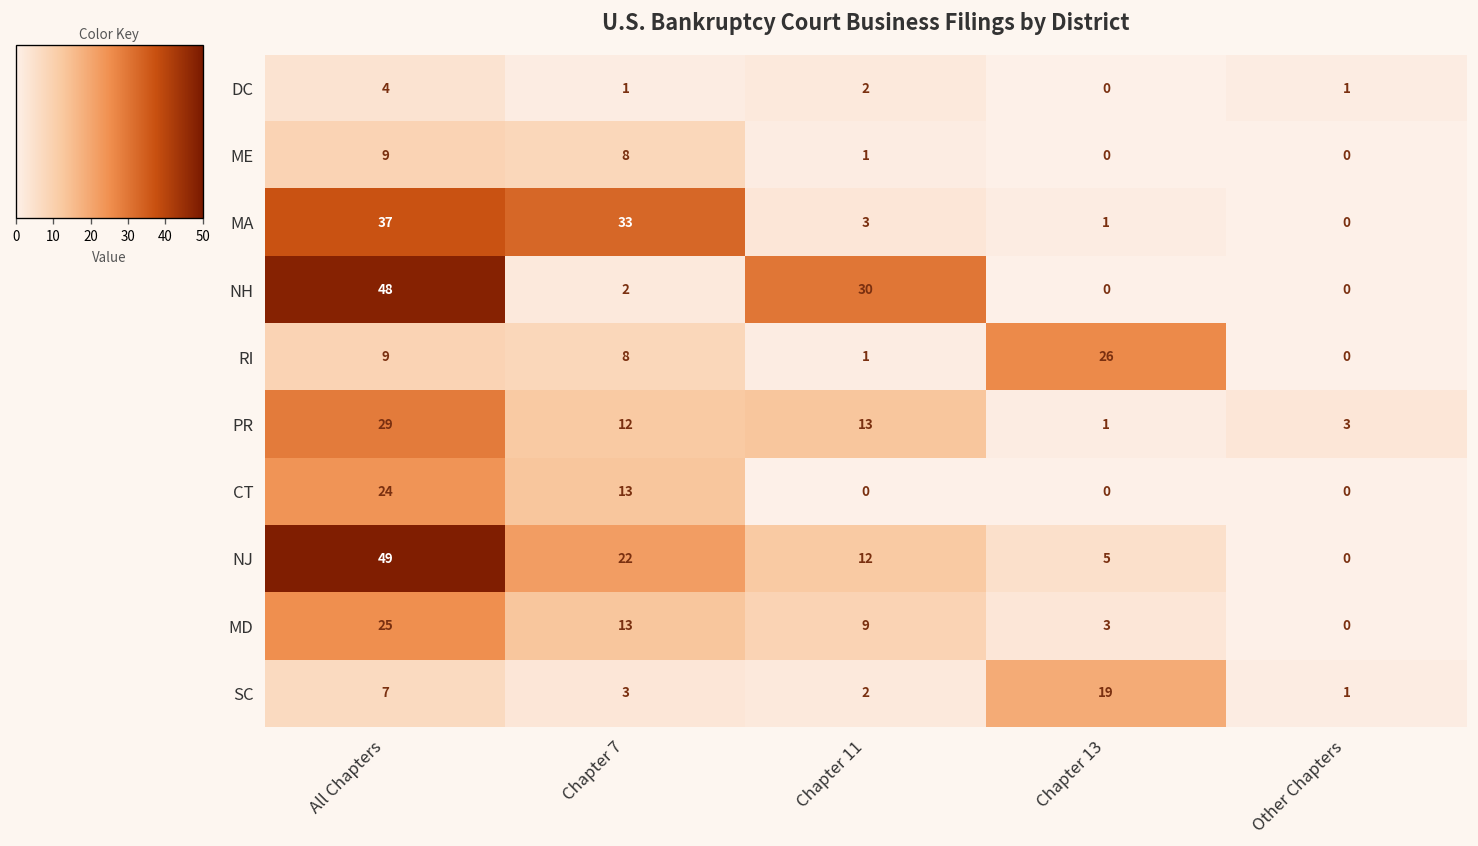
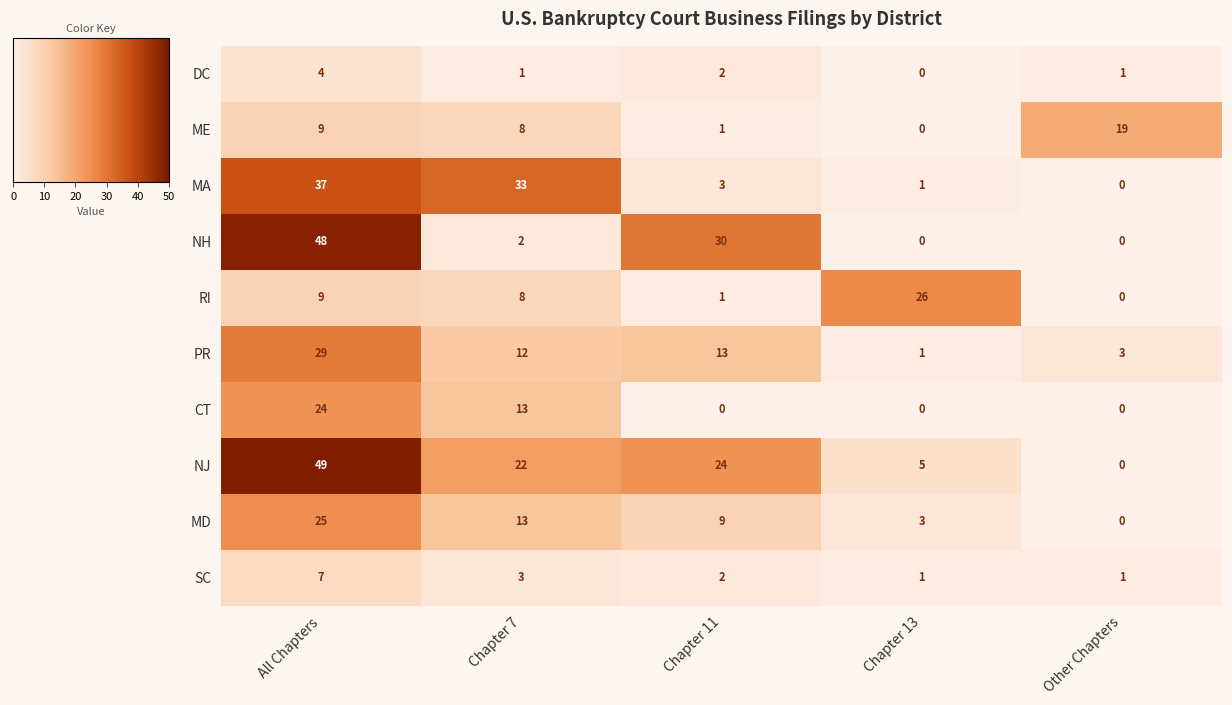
  {
    "DC": {
      "All Chapters": 4,
      "Chapter 7": 1,
      "Chapter 11": 2,
      "Chapter 13": 0,
      "Other Chapters": 1
    },
    "ME": {
      "All Chapters": 9,
      "Chapter 7": 8,
      "Chapter 11": 1,
      "Chapter 13": 0,
-     "Other Chapters": 0
+     "Other Chapters": 19
    },
    "MA": {
      "All Chapters": 37,
      "Chapter 7": 33,
      "Chapter 11": 3,
      "Chapter 13": 1,
      "Other Chapters": 0
    },
    "NH": {
      "All Chapters": 48,
      "Chapter 7": 2,
      "Chapter 11": 30,
      "Chapter 13": 0,
      "Other Chapters": 0
    },
    "RI": {
      "All Chapters": 9,
      "Chapter 7": 8,
      "Chapter 11": 1,
      "Chapter 13": 26,
      "Other Chapters": 0
    },
    "PR": {
      "All Chapters": 29,
      "Chapter 7": 12,
      "Chapter 11": 13,
      "Chapter 13": 1,
      "Other Chapters": 3
    },
    "CT": {
      "All Chapters": 24,
      "Chapter 7": 13,
      "Chapter 11": 0,
      "Chapter 13": 0,
      "Other Chapters": 0
    },
    "NJ": {
      "All Chapters": 49,
      "Chapter 7": 22,
-     "Chapter 11": 12,
+     "Chapter 11": 24,
      "Chapter 13": 5,
      "Other Chapters": 0
    },
    "MD": {
      "All Chapters": 25,
      "Chapter 7": 13,
      "Chapter 11": 9,
      "Chapter 13": 3,
      "Other Chapters": 0
    },
    "SC": {
      "All Chapters": 7,
      "Chapter 7": 3,
      "Chapter 11": 2,
-     "Chapter 13": 19,
+     "Chapter 13": 1,
      "Other Chapters": 1
    }
  }
